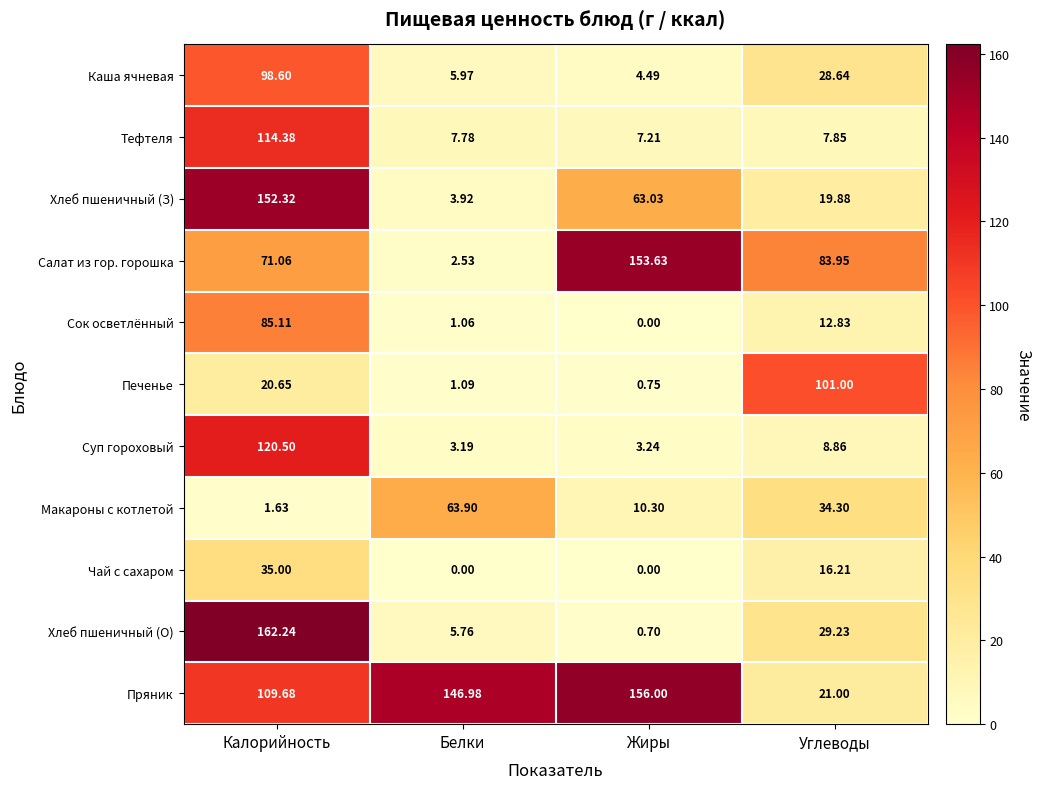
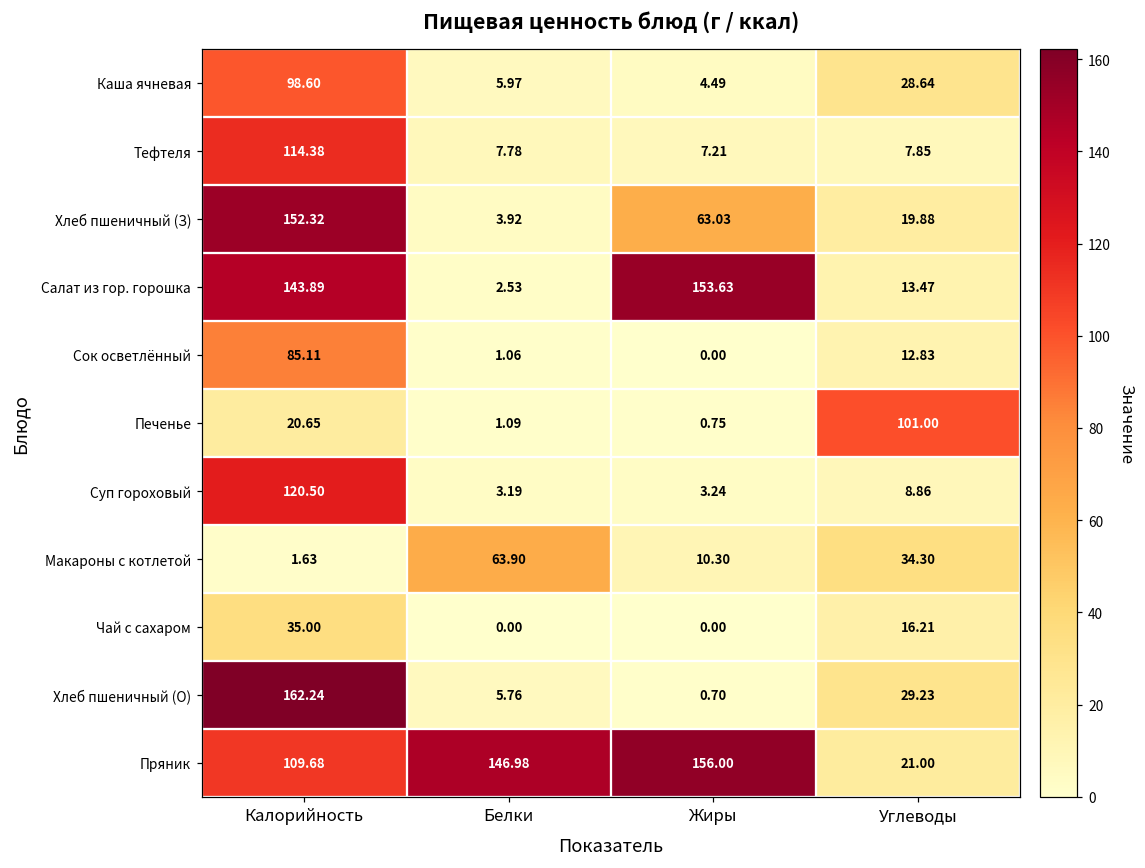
  {
    "Каша ячневая": {
      "Калорийность": 98.60,
      "Белки": 5.97,
      "Жиры": 4.49,
      "Углеводы": 28.64
    },
    "Тефтеля": {
      "Калорийность": 114.38,
      "Белки": 7.78,
      "Жиры": 7.21,
      "Углеводы": 7.85
    },
    "Хлеб пшеничный (З)": {
      "Калорийность": 152.32,
      "Белки": 3.92,
      "Жиры": 63.03,
      "Углеводы": 19.88
    },
    "Салат из гор. горошка": {
-     "Калорийность": 71.06,
+     "Калорийность": 143.89,
      "Белки": 2.53,
      "Жиры": 153.63,
-     "Углеводы": 83.95
+     "Углеводы": 13.47
    },
    "Сок осветлённый": {
      "Калорийность": 85.11,
      "Белки": 1.06,
      "Жиры": 0.00,
      "Углеводы": 12.83
    },
    "Печенье": {
      "Калорийность": 20.65,
      "Белки": 1.09,
      "Жиры": 0.75,
      "Углеводы": 101.00
    },
    "Суп гороховый": {
      "Калорийность": 120.50,
      "Белки": 3.19,
      "Жиры": 3.24,
      "Углеводы": 8.86
    },
    "Макароны с котлетой": {
      "Калорийность": 1.63,
      "Белки": 63.90,
      "Жиры": 10.30,
      "Углеводы": 34.30
    },
    "Чай с сахаром": {
      "Калорийность": 35.00,
      "Белки": 0.00,
      "Жиры": 0.00,
      "Углеводы": 16.21
    },
    "Хлеб пшеничный (О)": {
      "Калорийность": 162.24,
      "Белки": 5.76,
      "Жиры": 0.70,
      "Углеводы": 29.23
    },
    "Пряник": {
      "Калорийность": 109.68,
      "Белки": 146.98,
      "Жиры": 156.00,
      "Углеводы": 21.00
    }
  }
